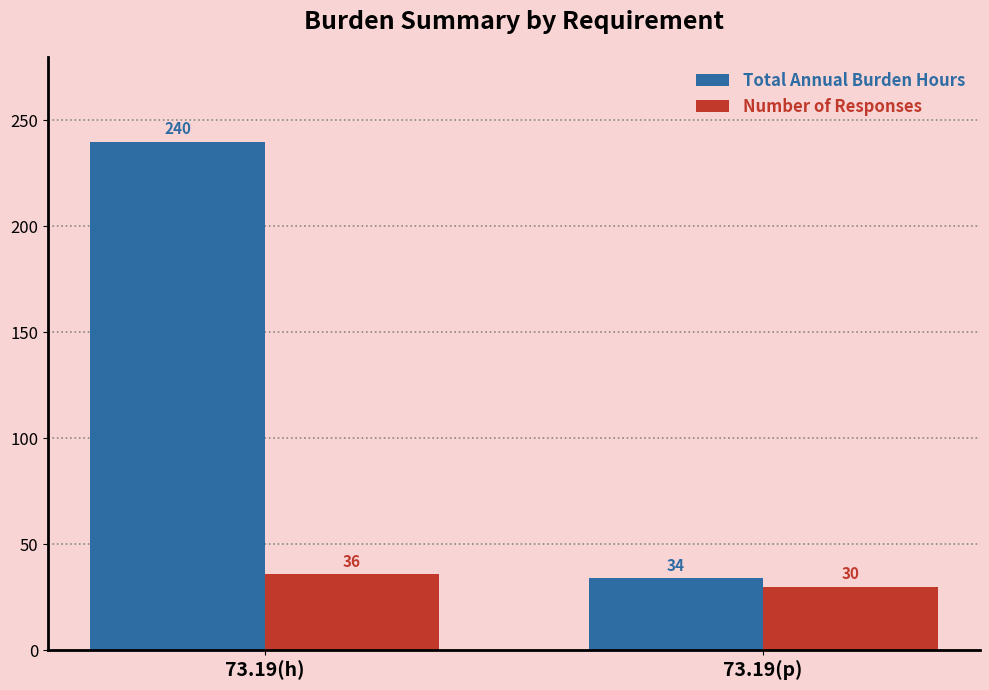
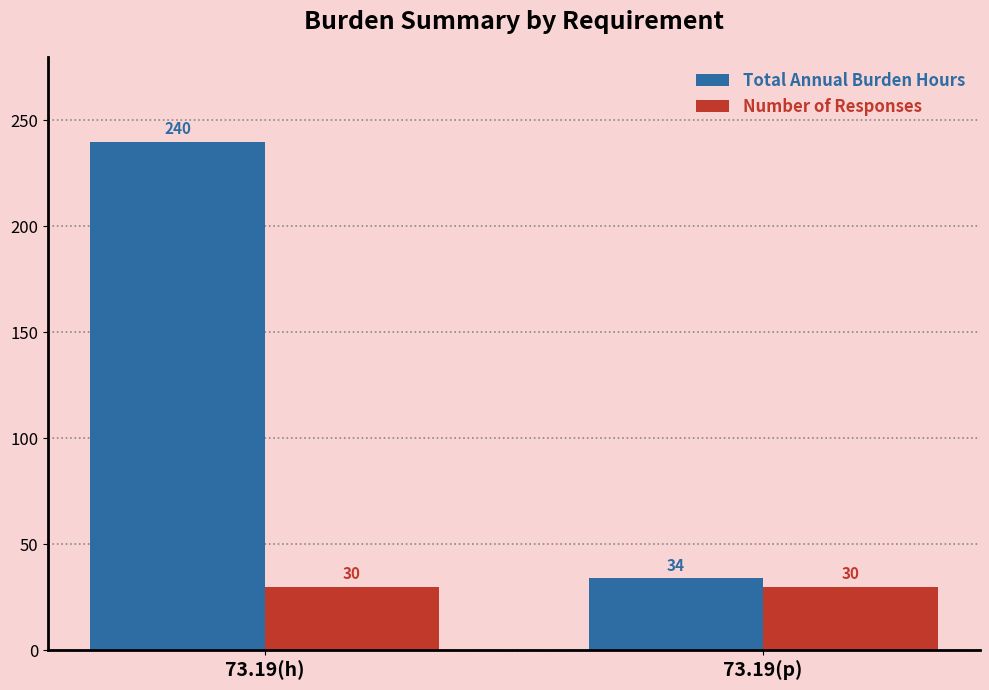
  {
    "Total Annual Burden Hours": {
      "73.19(h)": 240,
      "73.19(p)": 34
    },
    "Number of Responses": {
-     "73.19(h)": 36,
+     "73.19(h)": 30,
      "73.19(p)": 30
    }
  }
